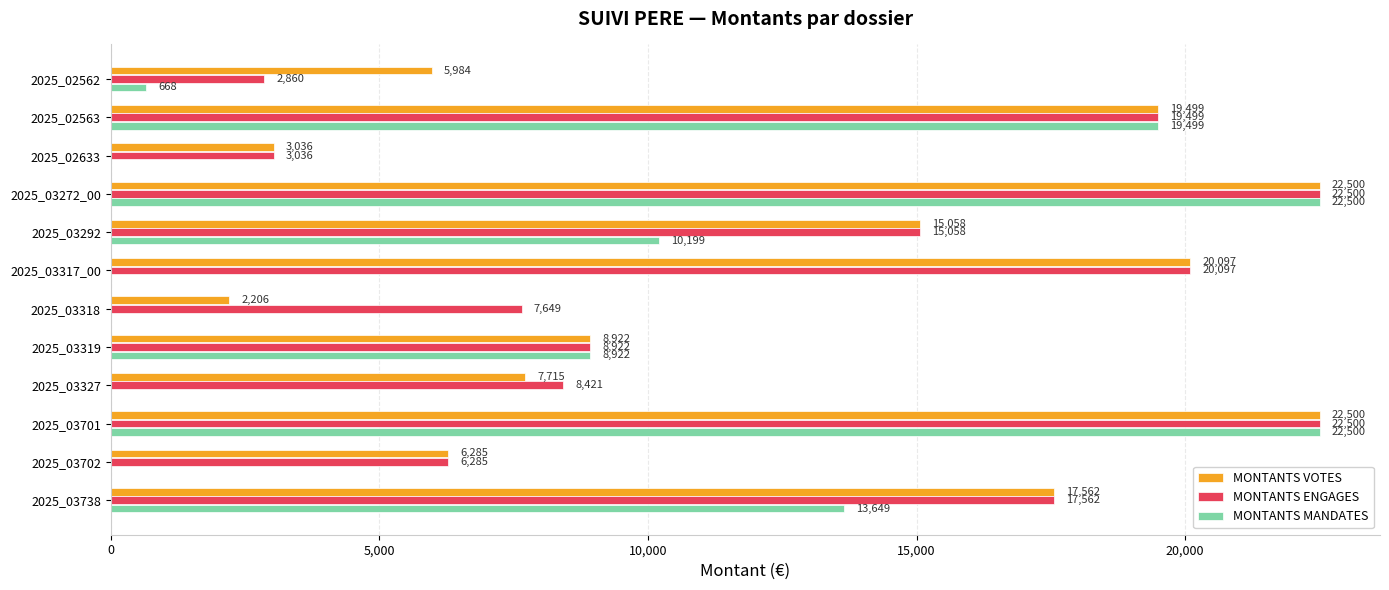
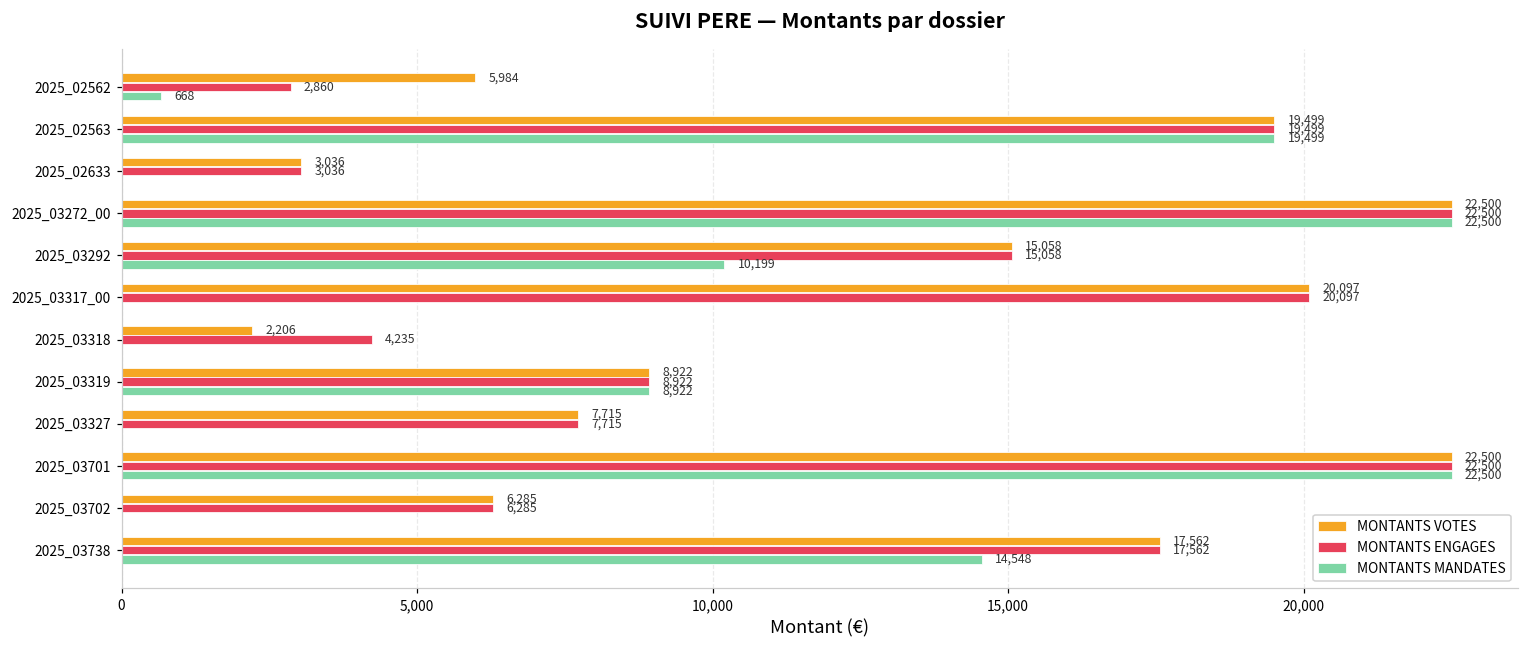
  {
    "MONTANTS VOTES": {
      "2025_02562": "5,984",
      "2025_03318": "2,206",
      "2025_03327": "7,715"
    },
    "MONTANTS ENGAGES": {
      "2025_02562": "2,860",
-     "2025_03318": "7,649",
-     "2025_03327": "8,421"
+     "2025_03318": "4,235",
+     "2025_03327": "7,715"
    },
    "MONTANTS MANDATES": {
      "2025_02562": "668",
      "2025_03292": "10,199",
-     "2025_03738": "13,649"
+     "2025_03738": "14,548"
    }
  }
